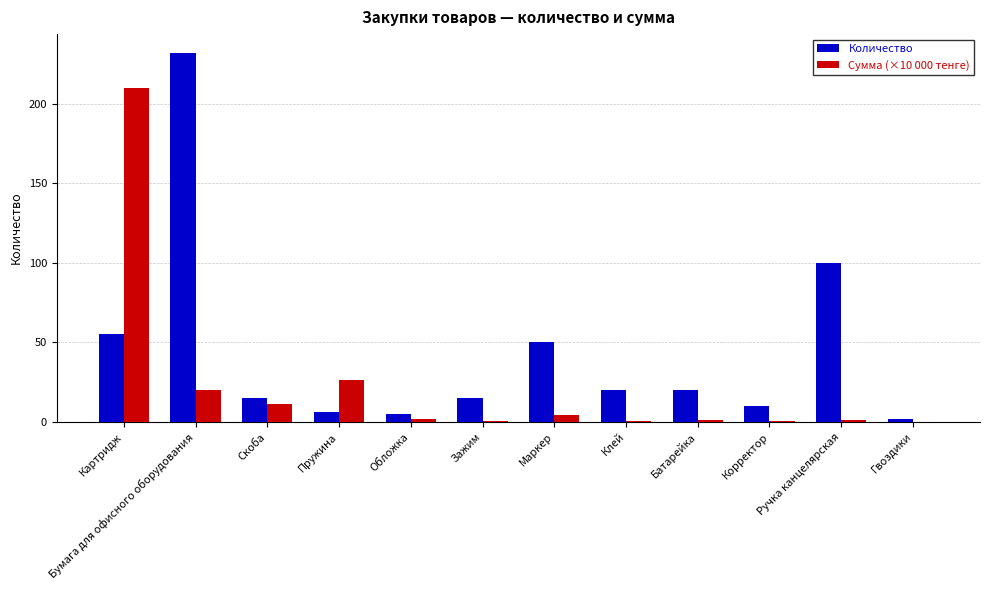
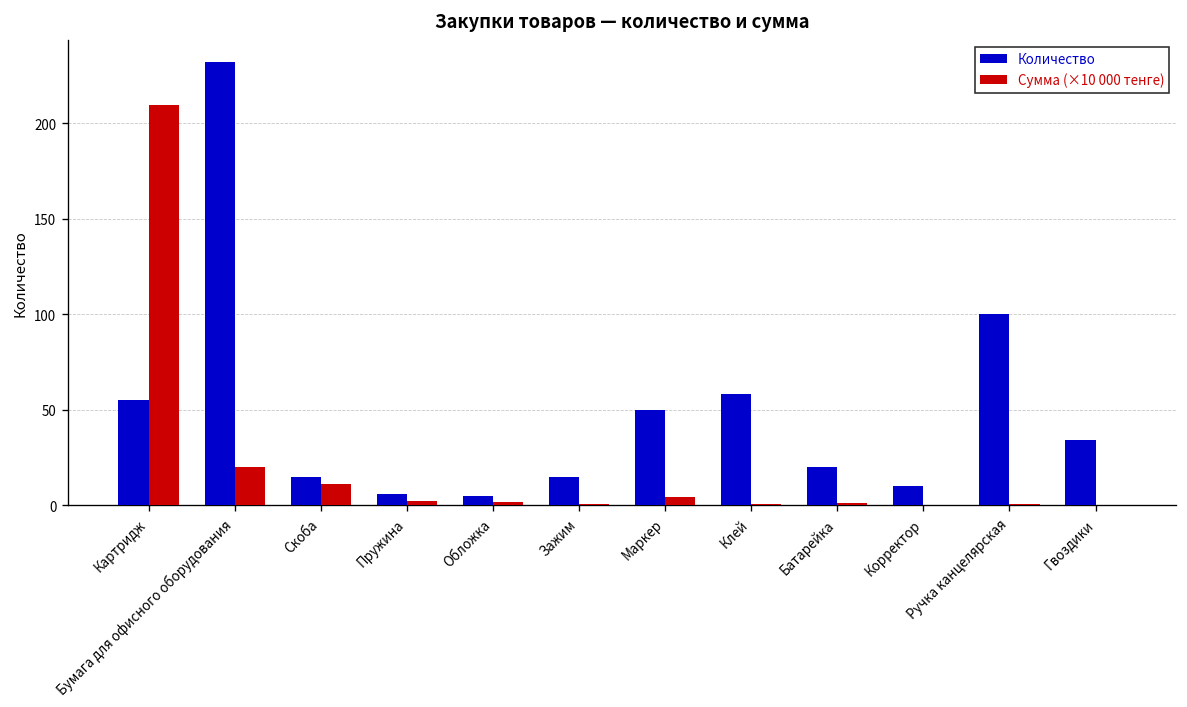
  {
    "Количество": {
      "Картридж": 55,
      "Бумага для офисного оборудования": 232,
      "Скоба": 15,
      "Пружина": 6,
      "Обложка": 5,
      "Зажим": 15,
      "Маркер": 50,
-     "Клей": 20,
+     "Клей": 58,
      "Батарейка": 20,
      "Корректор": 10,
      "Ручка канцелярская": 100,
-     "Гвоздики": 2
+     "Гвоздики": 34
    },
    "Сумма (×10 000 тенге)": {
      "Картридж": 210,
      "Бумага для офисного оборудования": 20,
      "Скоба": 11,
-     "Пружина": 26,
+     "Пружина": 2,
      "Обложка": 2,
      "Маркер": 4
    }
  }
